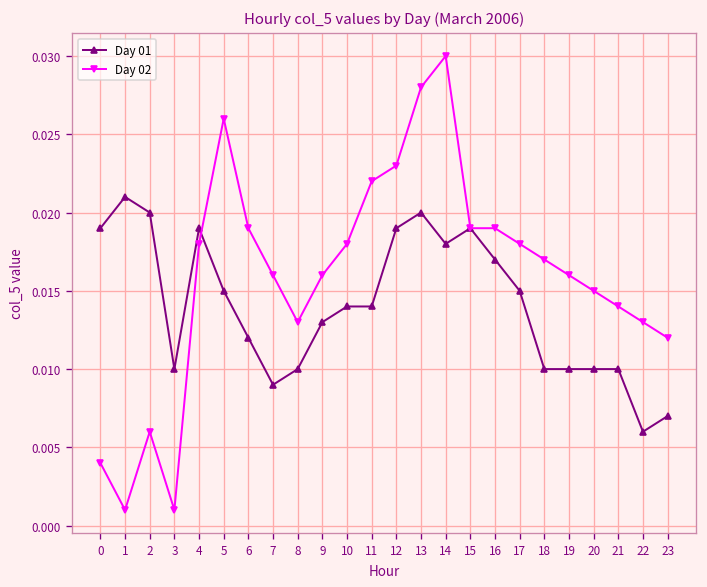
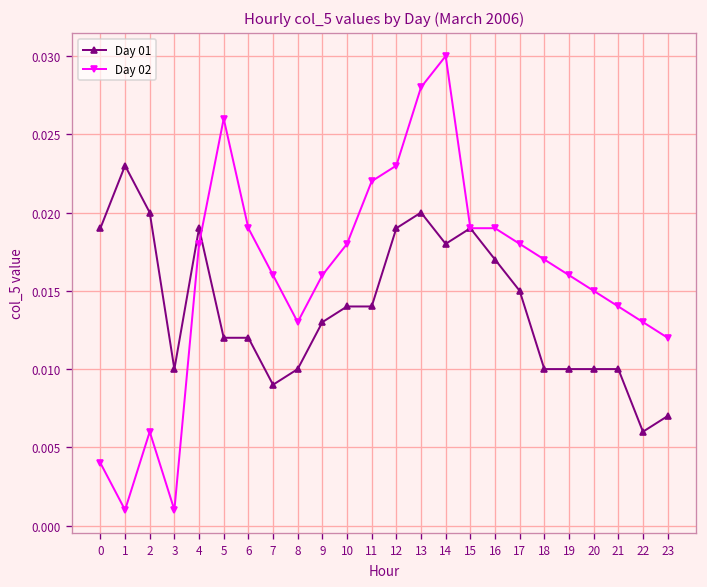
  {
    "Day 01": {
      "0": 0.019,
-     "1": 0.021,
+     "1": 0.023,
      "2": 0.020,
      "3": 0.010,
      "4": 0.019,
-     "5": 0.015,
+     "5": 0.012,
      "6": 0.012,
      "7": 0.009,
      "8": 0.010,
      "9": 0.013,
      "10": 0.014,
      "11": 0.014,
      "12": 0.019,
      "13": 0.020,
      "14": 0.018,
      "16": 0.017,
      "17": 0.015,
      "18": 0.010,
      "19": 0.010,
      "20": 0.010,
      "21": 0.010,
      "22": 0.006,
      "23": 0.007
    },
    "Day 02": {
      "0": 0.004,
      "1": 0.001,
      "2": 0.006,
      "3": 0.001,
      "4": 0.018,
      "5": 0.026,
      "6": 0.019,
      "7": 0.016,
      "8": 0.013,
      "9": 0.016,
      "10": 0.018,
      "11": 0.022,
      "12": 0.023,
      "13": 0.028,
      "14": 0.030,
      "16": 0.019,
      "17": 0.018,
      "18": 0.017,
      "19": 0.016,
      "20": 0.015,
      "21": 0.014,
      "22": 0.013,
      "23": 0.012
    }
  }
